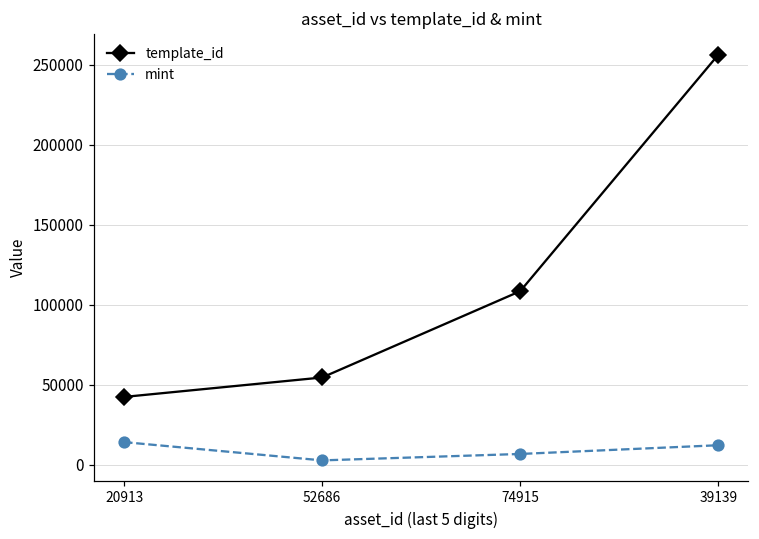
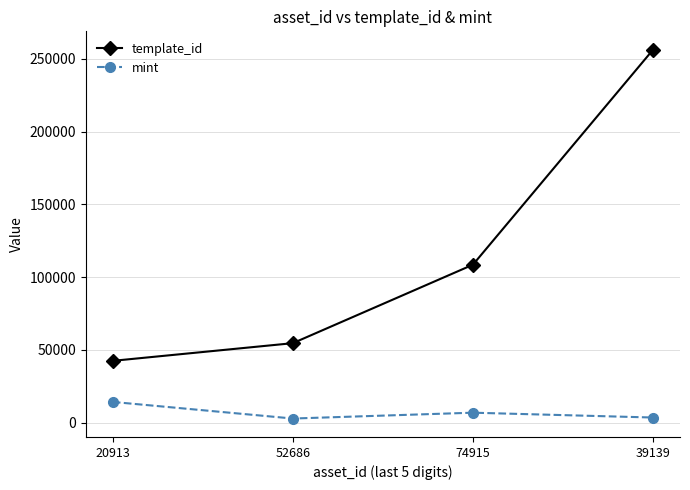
  {
    "template_id": {
      "20913": 42000,
      "52686": 55000,
      "74915": 108000,
      "39139": 256000
    },
    "mint": {
      "20913": 14000,
      "52686": 3000,
      "74915": 7000,
-     "39139": 12000
+     "39139": 3000
    }
  }
